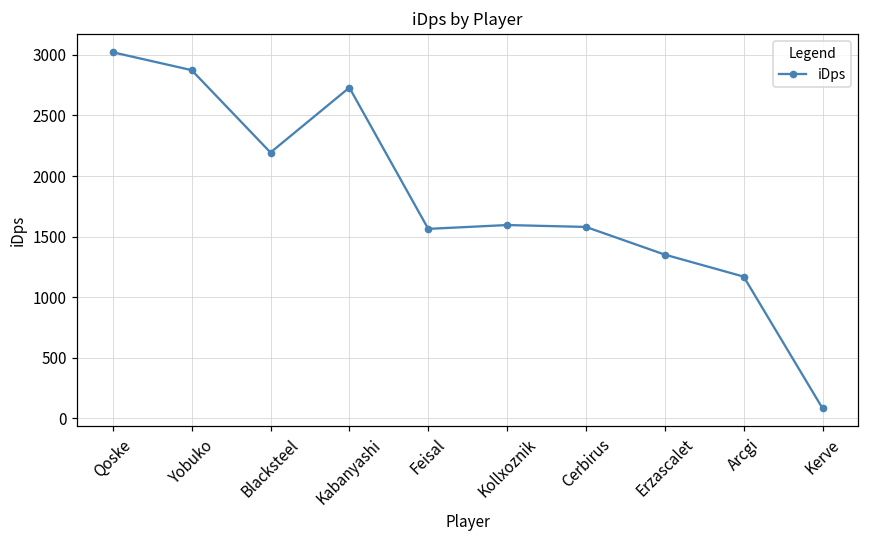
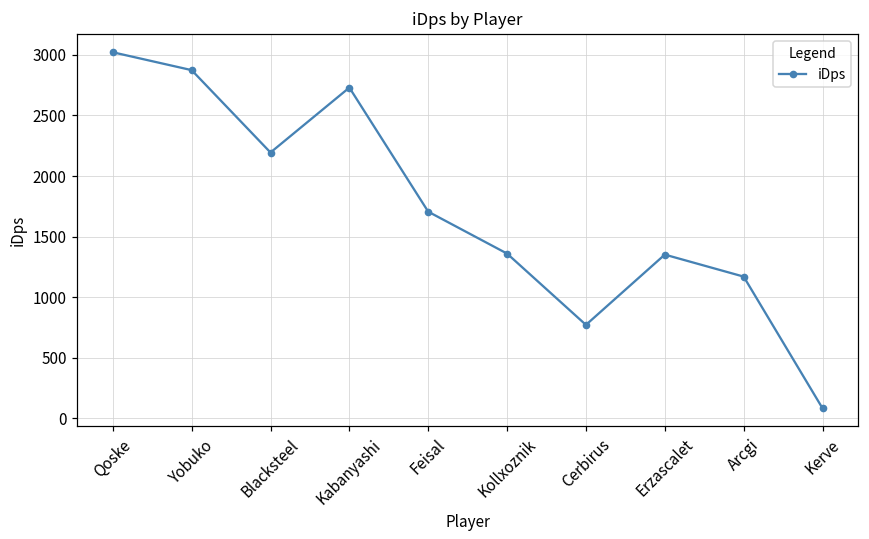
  {
    "Qoske": 3020,
    "Yobuko": 2870,
    "Blacksteel": 2190,
    "Kabanyashi": 2730,
-   "Feisal": 1560,
-   "Kollxoznik": 1590,
-   "Cerbirus": 1580,
+   "Feisal": 1710,
+   "Kollxoznik": 1360,
+   "Cerbirus": 770,
    "Erzascalet": 1350,
    "Arcgi": 1170,
    "Kerve": 80
  }
